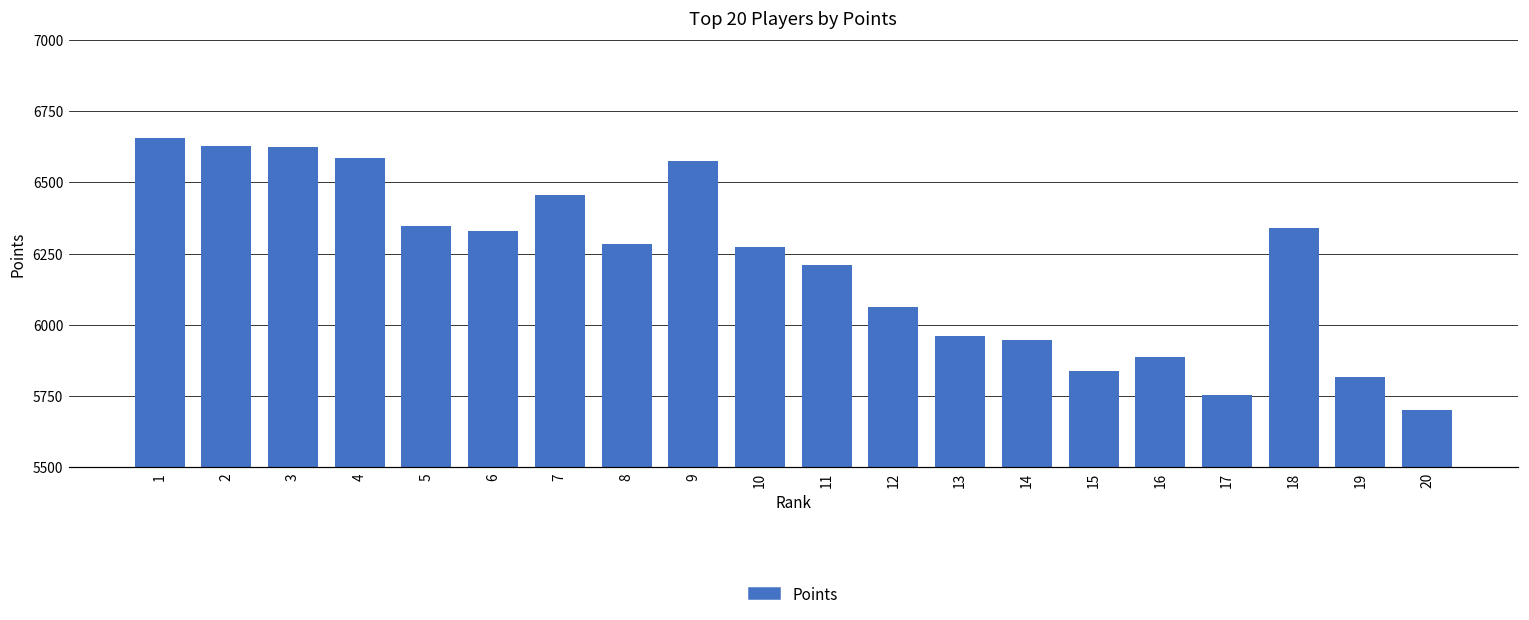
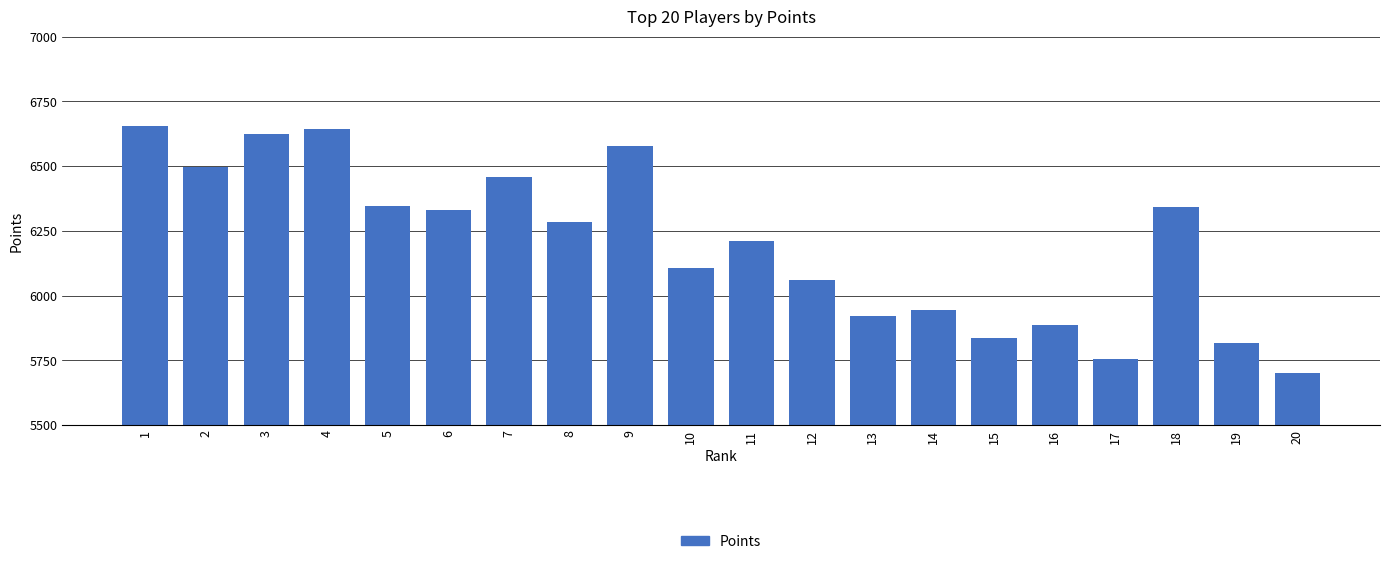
  {
    "1": 6660,
-   "2": 6630,
+   "2": 6500,
    "3": 6630,
-   "4": 6590,
+   "4": 6640,
    "5": 6350,
    "6": 6330,
    "7": 6460,
    "8": 6280,
    "9": 6580,
-   "10": 6270,
+   "10": 6110,
    "11": 6210,
    "12": 6060,
-   "13": 5960,
+   "13": 5920,
    "14": 5950,
    "15": 5840,
    "16": 5890,
    "17": 5750,
    "18": 6340,
    "19": 5820,
    "20": 5700
  }
